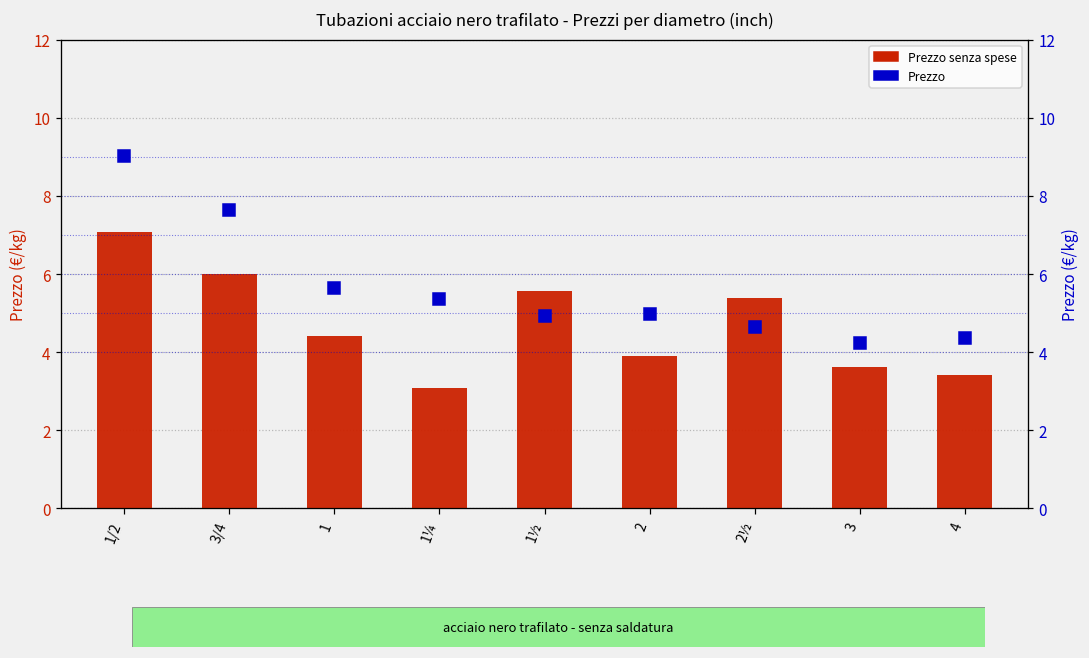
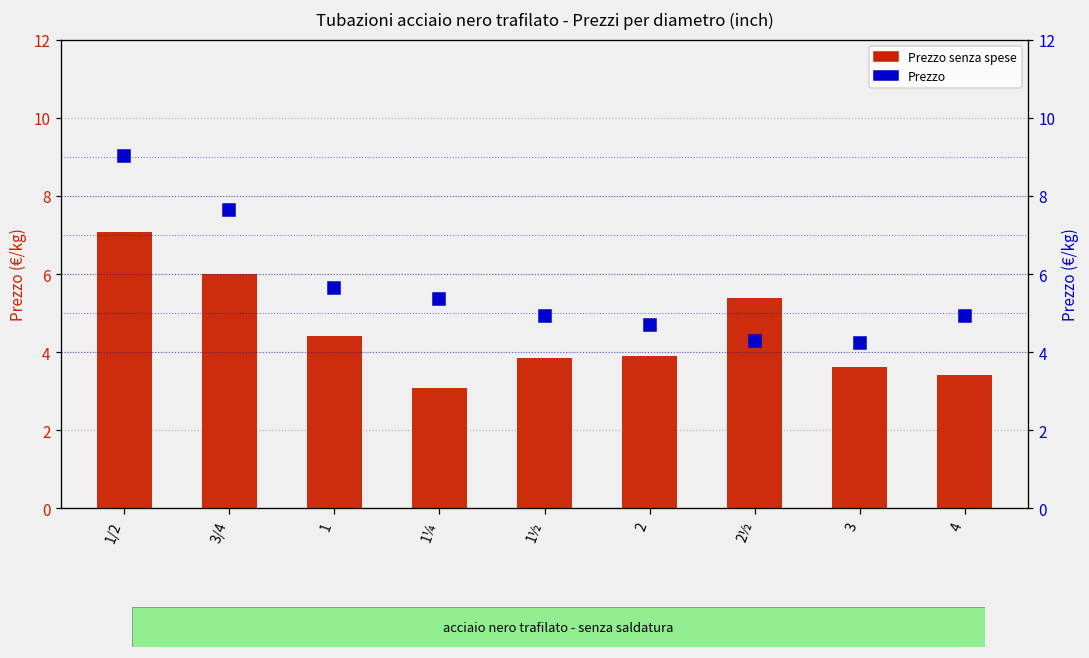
  {
    "Prezzo senza spese": {
      "1/2": 7.1,
      "3/4": 6.0,
      "1": 4.4,
      "1¼": 3.1,
-     "1½": 5.6,
+     "1½": 3.9,
      "2": 3.9,
      "2½": 5.4,
      "3": 3.6,
      "4": 3.4
    },
    "Prezzo": {
      "1/2": 9.0,
      "3/4": 7.6,
      "1": 5.6,
      "1¼": 5.4,
      "1½": 4.9,
-     "2": 5.0,
-     "2½": 4.6,
+     "2": 4.7,
+     "2½": 4.3,
      "3": 4.2,
-     "4": 4.4
+     "4": 4.9
    }
  }
